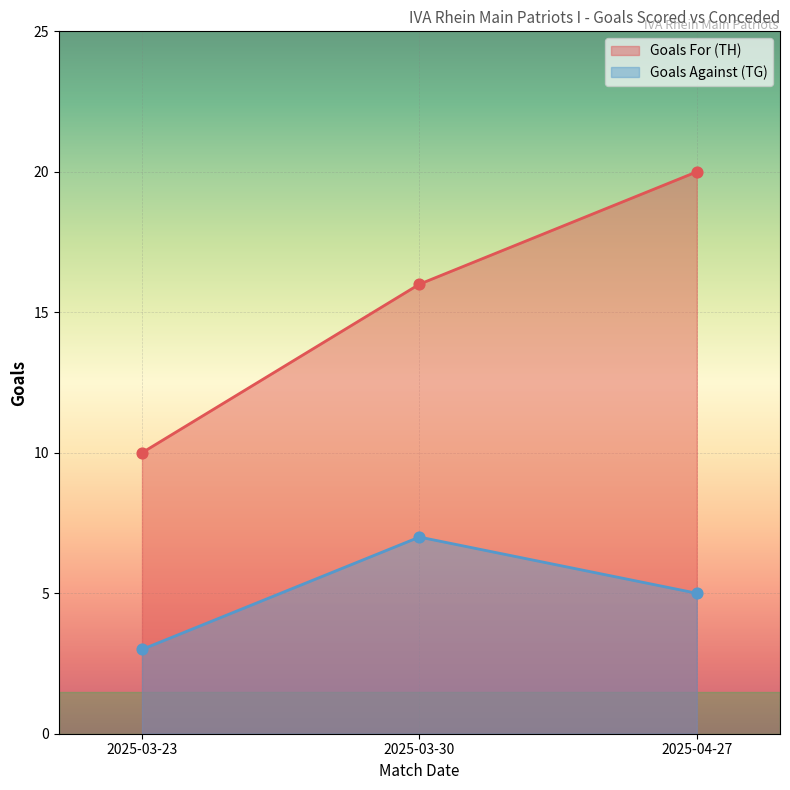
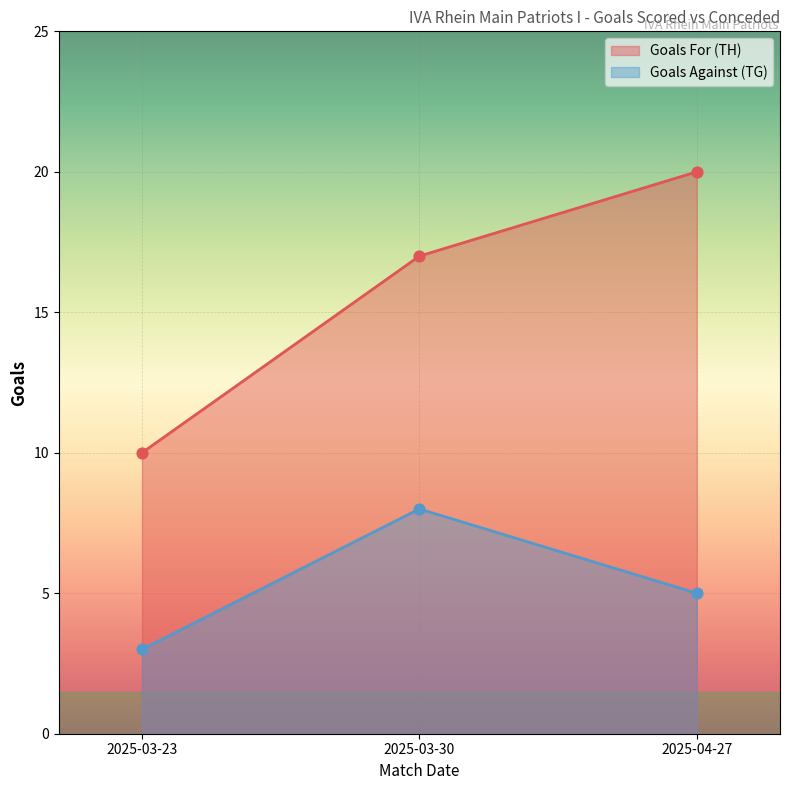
  {
    "Goals For (TH)": {
      "2025-03-23": 10,
-     "2025-03-30": 16,
+     "2025-03-30": 17,
      "2025-04-27": 20
    },
    "Goals Against (TG)": {
      "2025-03-23": 3,
-     "2025-03-30": 7,
+     "2025-03-30": 8,
      "2025-04-27": 5
    }
  }
